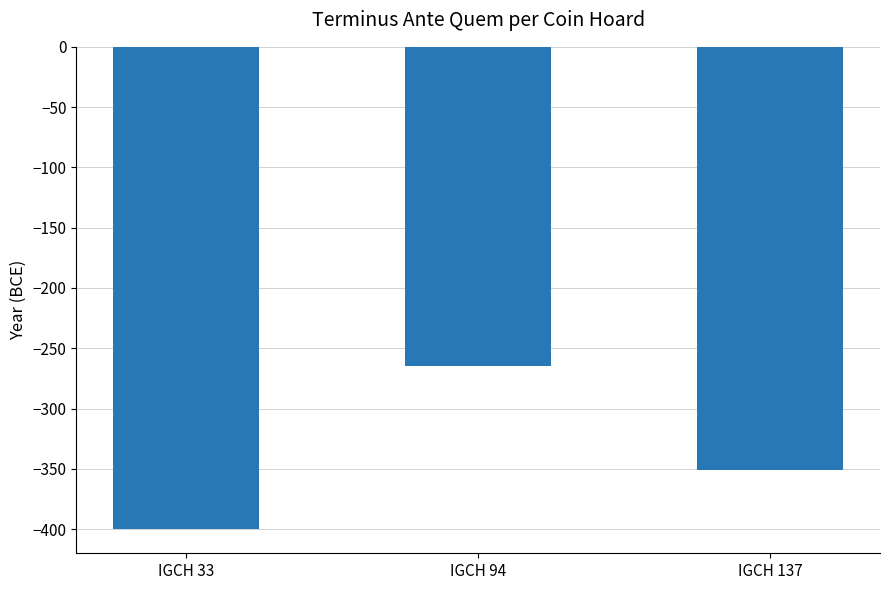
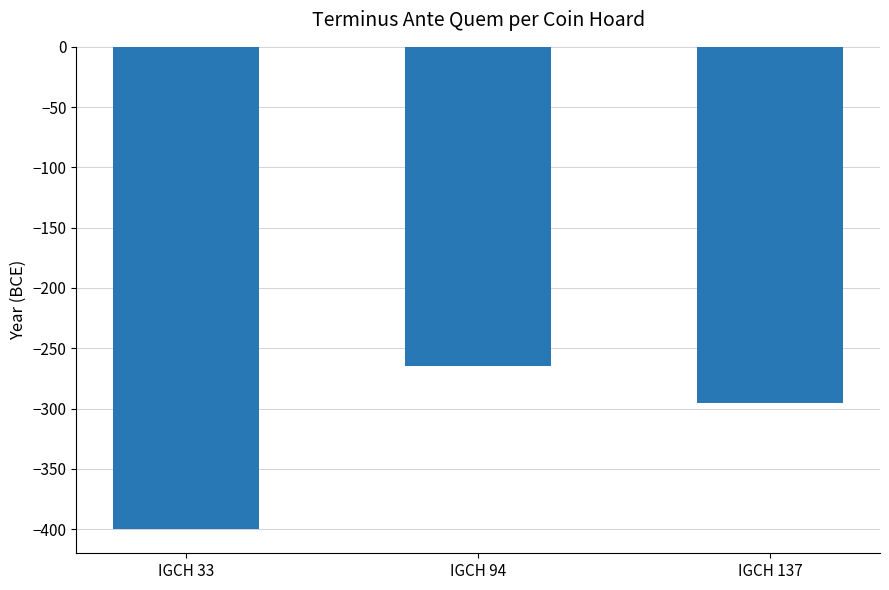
  {
    "IGCH 33": -400,
    "IGCH 94": -265,
-   "IGCH 137": -351
+   "IGCH 137": -295
  }
